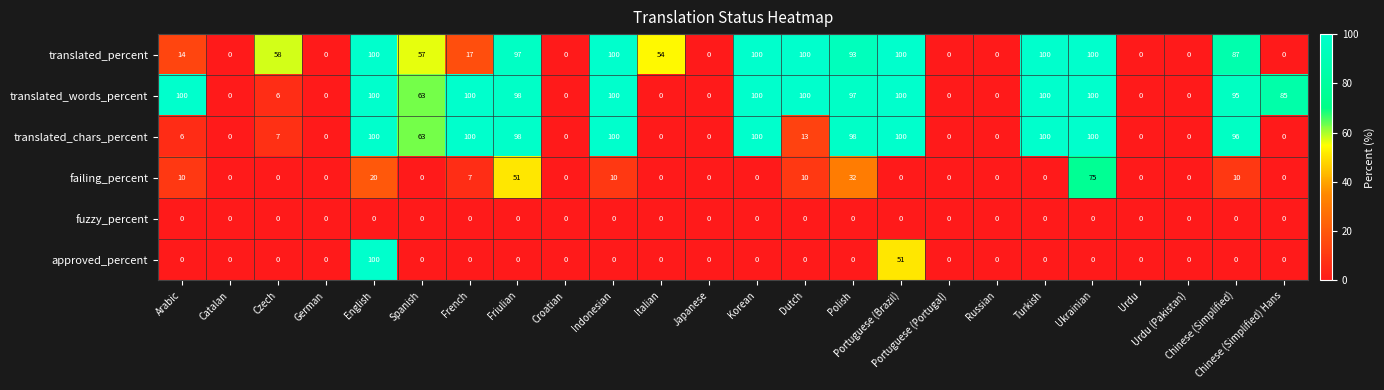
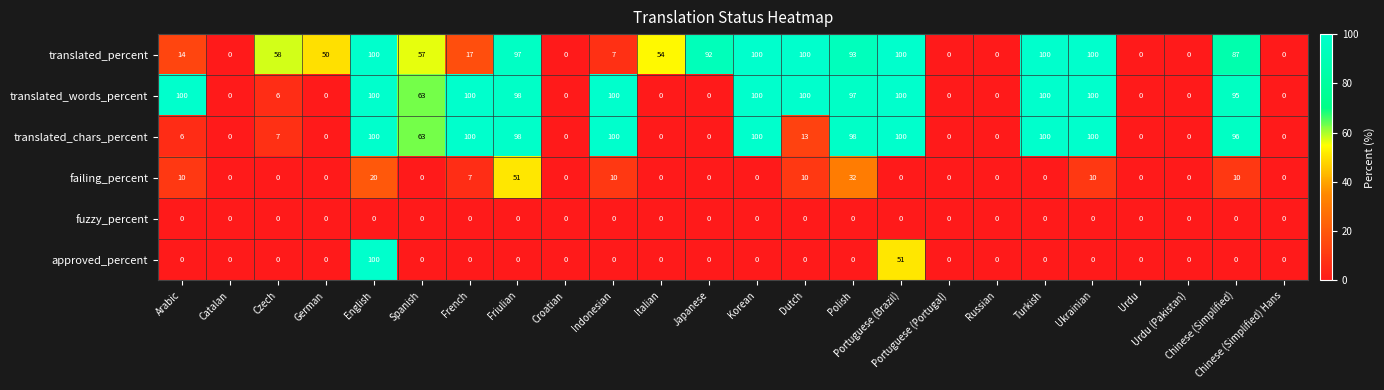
  {
    "translated_percent": {
      "Arabic": 14,
      "Catalan": 0,
      "Czech": 58,
-     "German": 0,
+     "German": 50,
      "English": 100,
      "Spanish": 57,
      "French": 17,
      "Friulian": 97,
      "Croatian": 0,
-     "Indonesian": 100,
+     "Indonesian": 7,
      "Italian": 54,
-     "Japanese": 0,
+     "Japanese": 92,
      "Korean": 100,
      "Dutch": 100,
      "Polish": 93,
      "Portuguese (Brazil)": 100,
      "Portuguese (Portugal)": 0,
      "Russian": 0,
      "Turkish": 100,
      "Ukrainian": 100,
      "Urdu": 0,
      "Urdu (Pakistan)": 0,
      "Chinese (Simplified)": 87,
      "Chinese (Simplified) Hans": 0
    },
    "translated_words_percent": {
      "Arabic": 100,
      "Catalan": 0,
      "Czech": 6,
      "German": 0,
      "English": 100,
      "Spanish": 63,
      "French": 100,
      "Friulian": 98,
      "Croatian": 0,
      "Indonesian": 100,
      "Italian": 0,
      "Japanese": 0,
      "Korean": 100,
      "Dutch": 100,
      "Polish": 97,
      "Portuguese (Brazil)": 100,
      "Portuguese (Portugal)": 0,
      "Russian": 0,
      "Turkish": 100,
      "Ukrainian": 100,
      "Urdu": 0,
      "Urdu (Pakistan)": 0,
      "Chinese (Simplified)": 95,
-     "Chinese (Simplified) Hans": 85
+     "Chinese (Simplified) Hans": 0
    },
    "translated_chars_percent": {
      "Arabic": 6,
      "Catalan": 0,
      "Czech": 7,
      "German": 0,
      "English": 100,
      "Spanish": 63,
      "French": 100,
      "Friulian": 98,
      "Croatian": 0,
      "Indonesian": 100,
      "Italian": 0,
      "Japanese": 0,
      "Korean": 100,
      "Dutch": 13,
      "Polish": 98,
      "Portuguese (Brazil)": 100,
      "Portuguese (Portugal)": 0,
      "Russian": 0,
      "Turkish": 100,
      "Ukrainian": 100,
      "Urdu": 0,
      "Urdu (Pakistan)": 0,
      "Chinese (Simplified)": 96,
      "Chinese (Simplified) Hans": 0
    },
    "failing_percent": {
      "Arabic": 10,
      "Catalan": 0,
      "Czech": 0,
      "German": 0,
      "English": 20,
      "Spanish": 0,
      "French": 7,
      "Friulian": 51,
      "Croatian": 0,
      "Indonesian": 10,
      "Italian": 0,
      "Japanese": 0,
      "Korean": 0,
      "Dutch": 10,
      "Polish": 32,
      "Portuguese (Brazil)": 0,
      "Portuguese (Portugal)": 0,
      "Russian": 0,
      "Turkish": 0,
-     "Ukrainian": 75,
+     "Ukrainian": 10,
      "Urdu": 0,
      "Urdu (Pakistan)": 0,
      "Chinese (Simplified)": 10,
      "Chinese (Simplified) Hans": 0
    },
    "fuzzy_percent": {
      "Arabic": 0,
      "Catalan": 0,
      "Czech": 0,
      "German": 0,
      "English": 0,
      "Spanish": 0,
      "French": 0,
      "Friulian": 0,
      "Croatian": 0,
      "Indonesian": 0,
      "Italian": 0,
      "Japanese": 0,
      "Korean": 0,
      "Dutch": 0,
      "Polish": 0,
      "Portuguese (Brazil)": 0,
      "Portuguese (Portugal)": 0,
      "Russian": 0,
      "Turkish": 0,
      "Ukrainian": 0,
      "Urdu": 0,
      "Urdu (Pakistan)": 0,
      "Chinese (Simplified)": 0,
      "Chinese (Simplified) Hans": 0
    },
    "approved_percent": {
      "Arabic": 0,
      "Catalan": 0,
      "Czech": 0,
      "German": 0,
      "English": 100,
      "Spanish": 0,
      "French": 0,
      "Friulian": 0,
      "Croatian": 0,
      "Indonesian": 0,
      "Italian": 0,
      "Japanese": 0,
      "Korean": 0,
      "Dutch": 0,
      "Polish": 0,
      "Portuguese (Brazil)": 51,
      "Portuguese (Portugal)": 0,
      "Russian": 0,
      "Turkish": 0,
      "Ukrainian": 0,
      "Urdu": 0,
      "Urdu (Pakistan)": 0,
      "Chinese (Simplified)": 0,
      "Chinese (Simplified) Hans": 0
    }
  }
